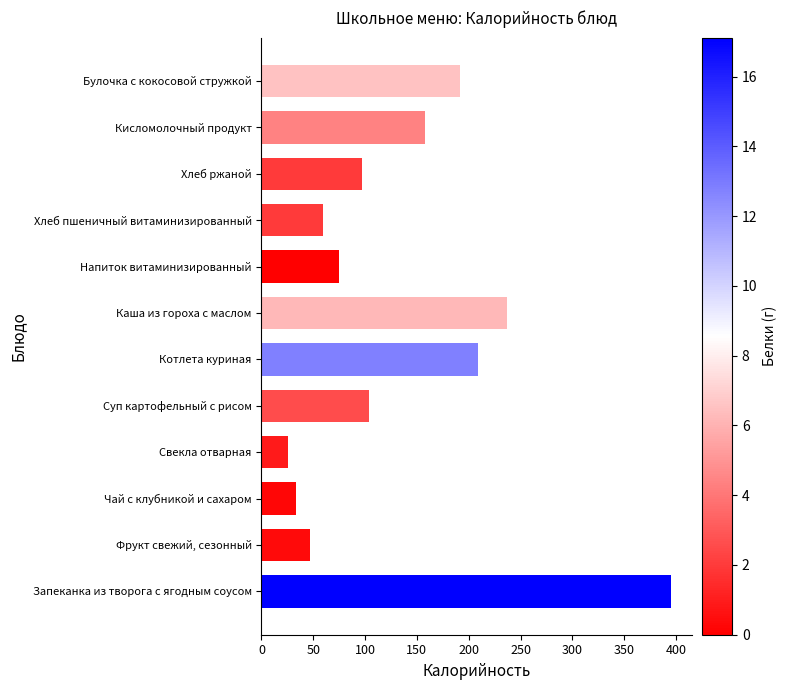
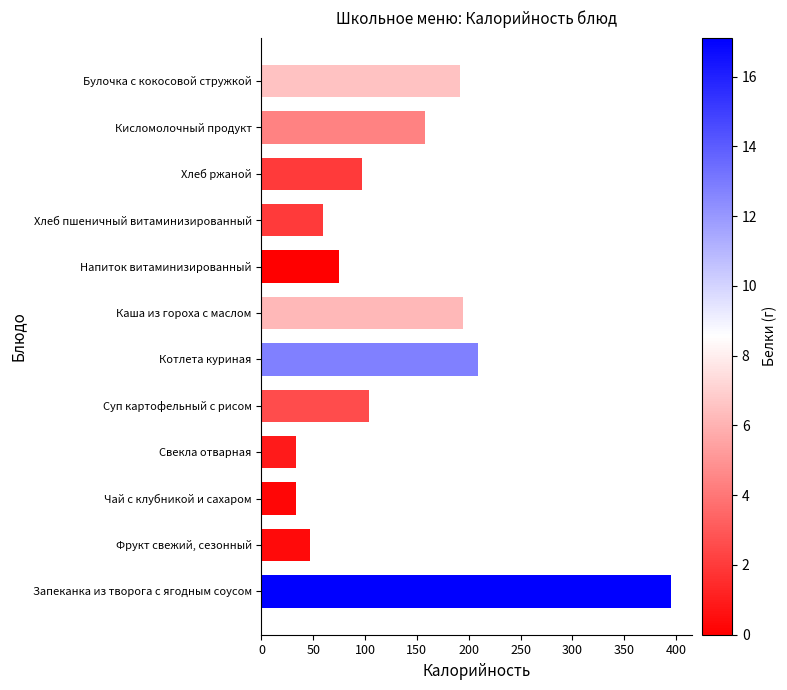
  {
    "Булочка с кокосовой стружкой": 191,
    "Кисломолочный продукт": 158,
    "Хлеб ржаной": 97,
    "Хлеб пшеничный витаминизированный": 60,
    "Напиток витаминизированный": 75,
-   "Каша из гороха с маслом": 236,
+   "Каша из гороха с маслом": 195,
    "Котлета куриная": 209,
    "Суп картофельный с рисом": 104,
-   "Свекла отварная": 25,
+   "Свекла отварная": 34,
    "Чай с клубникой и сахаром": 33,
    "Фрукт свежий, сезонный": 47,
    "Запеканка из творога с ягодным соусом": 396
  }
